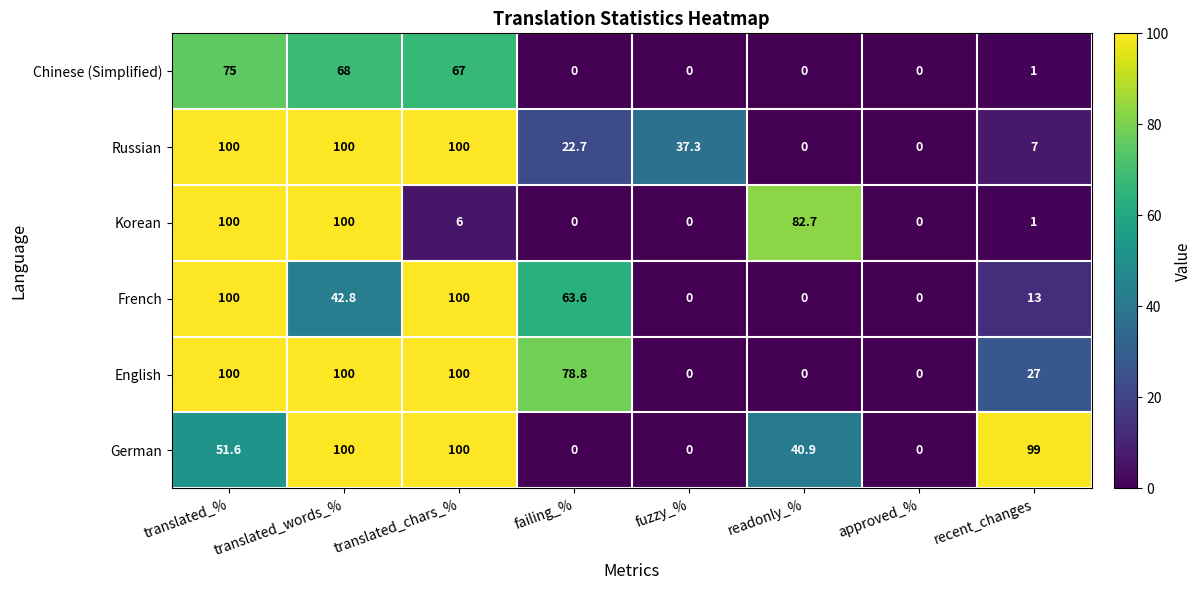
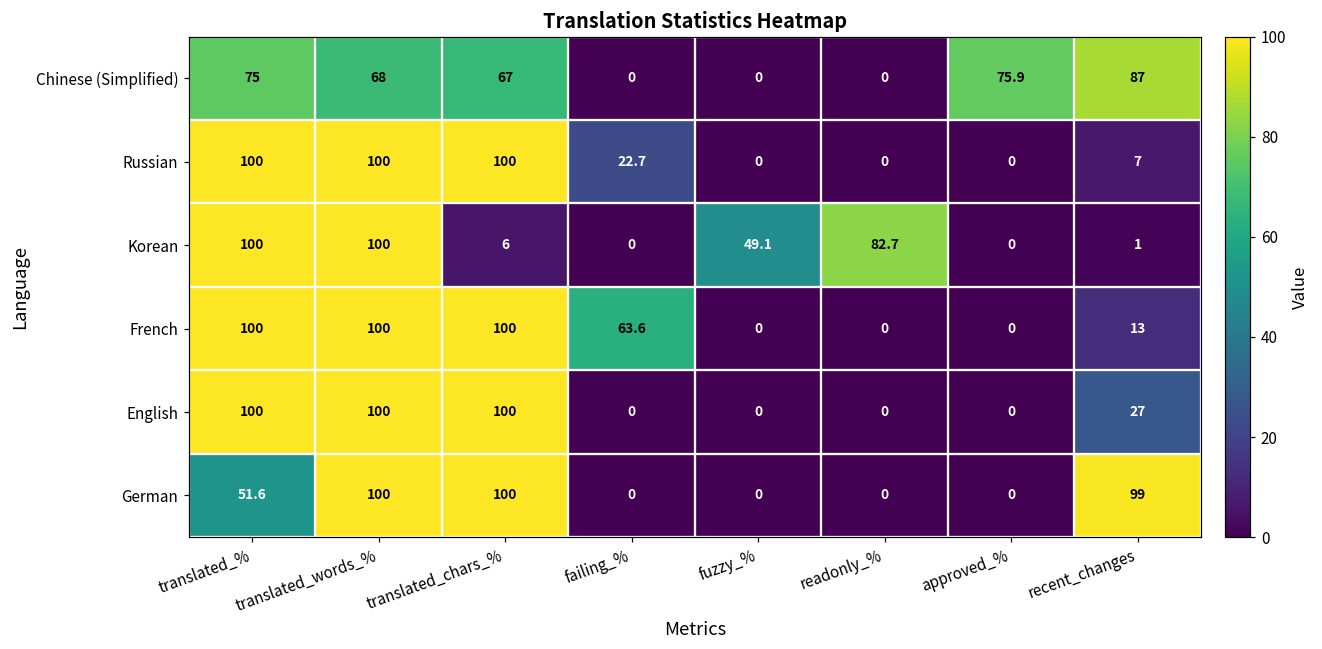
  {
    "Chinese (Simplified)": {
      "translated_%": 75,
      "translated_words_%": 68,
      "translated_chars_%": 67,
      "failing_%": 0,
      "fuzzy_%": 0,
      "readonly_%": 0,
-     "approved_%": 0,
-     "recent_changes": 1
+     "approved_%": 75.9,
+     "recent_changes": 87
    },
    "Russian": {
      "translated_%": 100,
      "translated_words_%": 100,
      "translated_chars_%": 100,
      "failing_%": 22.7,
-     "fuzzy_%": 37.3,
+     "fuzzy_%": 0,
      "readonly_%": 0,
      "approved_%": 0,
      "recent_changes": 7
    },
    "Korean": {
      "translated_%": 100,
      "translated_words_%": 100,
      "translated_chars_%": 6,
      "failing_%": 0,
-     "fuzzy_%": 0,
+     "fuzzy_%": 49.1,
      "readonly_%": 82.7,
      "approved_%": 0,
      "recent_changes": 1
    },
    "French": {
      "translated_%": 100,
-     "translated_words_%": 42.8,
+     "translated_words_%": 100,
      "translated_chars_%": 100,
      "failing_%": 63.6,
      "fuzzy_%": 0,
      "readonly_%": 0,
      "approved_%": 0,
      "recent_changes": 13
    },
    "English": {
      "translated_%": 100,
      "translated_words_%": 100,
      "translated_chars_%": 100,
-     "failing_%": 78.8,
+     "failing_%": 0,
      "fuzzy_%": 0,
      "readonly_%": 0,
      "approved_%": 0,
      "recent_changes": 27
    },
    "German": {
      "translated_%": 51.6,
      "translated_words_%": 100,
      "translated_chars_%": 100,
      "failing_%": 0,
      "fuzzy_%": 0,
-     "readonly_%": 40.9,
+     "readonly_%": 0,
      "approved_%": 0,
      "recent_changes": 99
    }
  }
